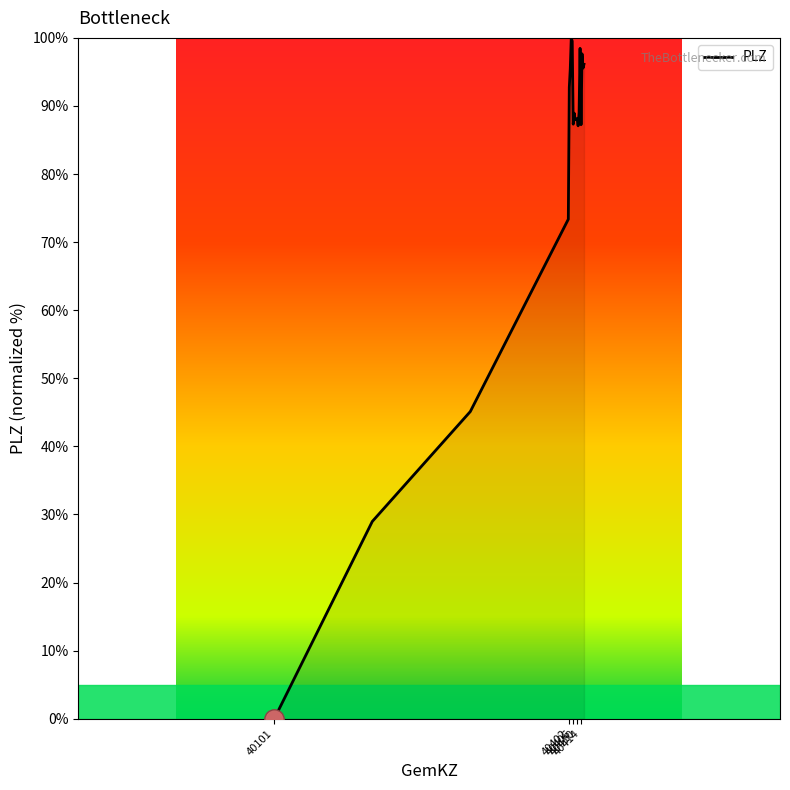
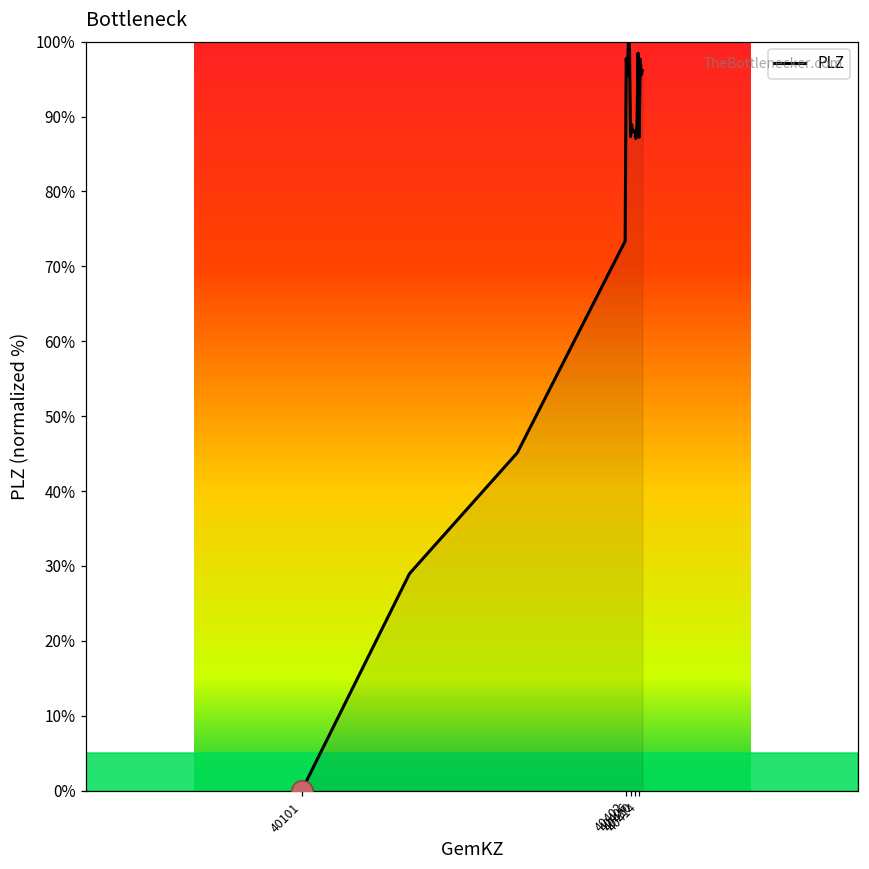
  {
    "PLZ": {
-     "40402": "93%",
+     "40402": "98%",
      "40406": "87%",
      "40410": "88%",
      "40414": "87%"
    }
  }
